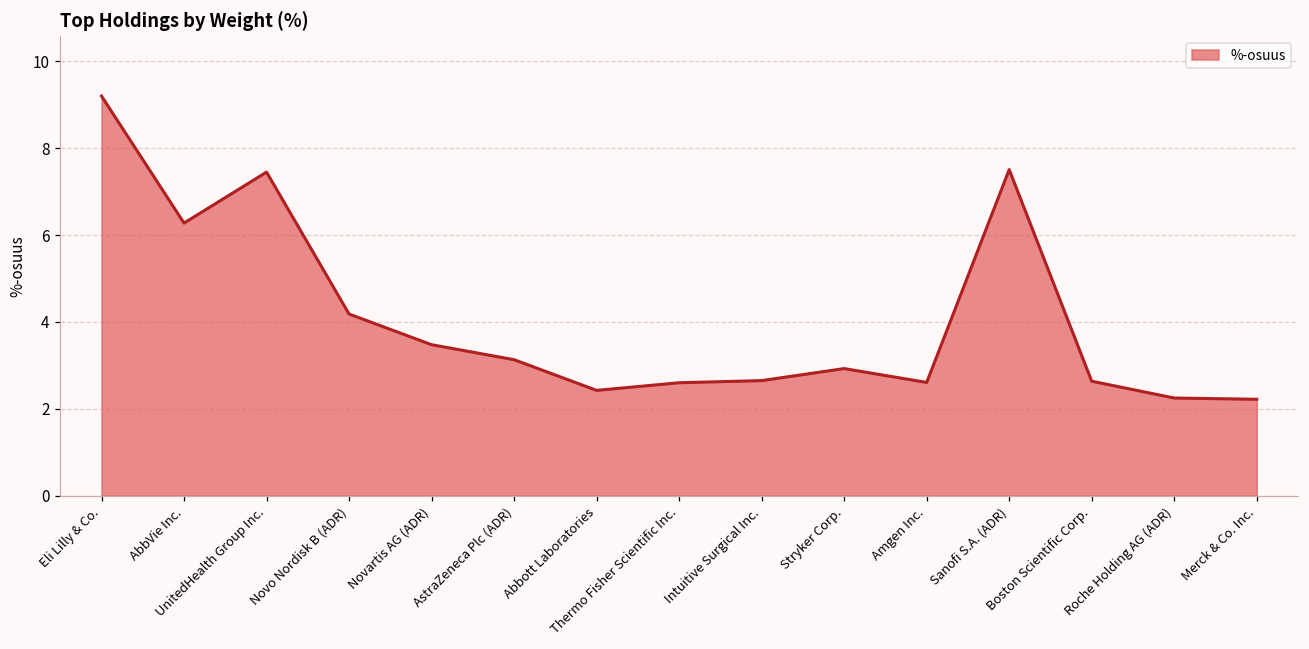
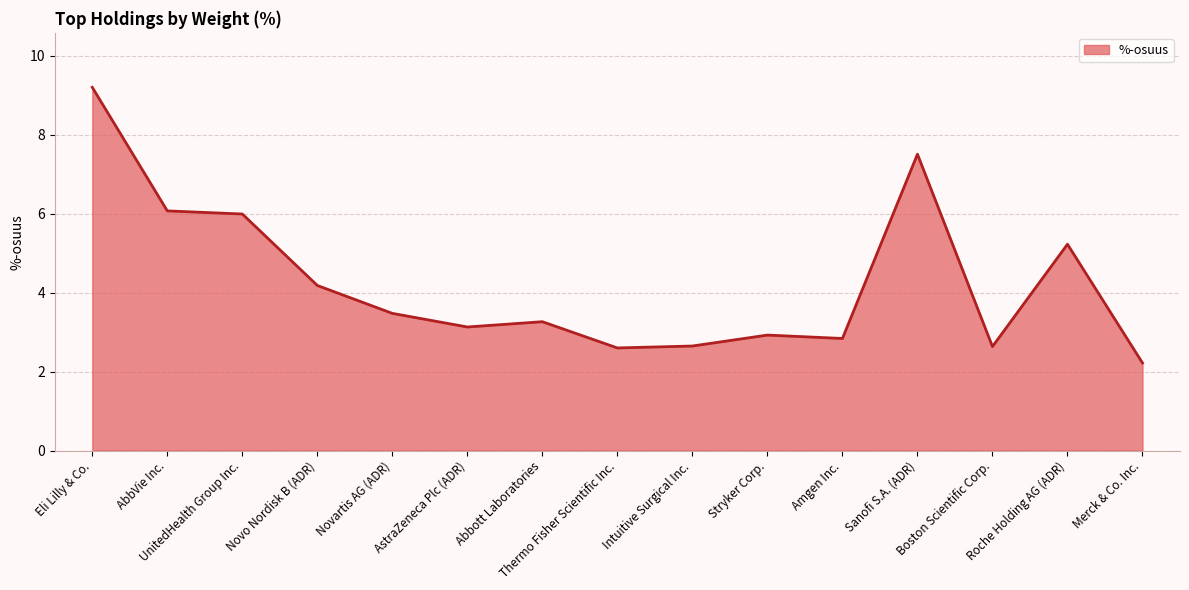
  {
    "Eli Lilly & Co.": 9.2,
-   "AbbVie Inc.": 6.3,
-   "UnitedHealth Group Inc.": 7.5,
+   "AbbVie Inc.": 6.1,
+   "UnitedHealth Group Inc.": 6.0,
    "Novo Nordisk B (ADR)": 4.2,
    "Novartis AG (ADR)": 3.5,
    "AstraZeneca Plc (ADR)": 3.1,
-   "Abbott Laboratories": 2.4,
+   "Abbott Laboratories": 3.3,
    "Thermo Fisher Scientific Inc.": 2.6,
    "Intuitive Surgical Inc.": 2.6,
    "Stryker Corp.": 2.9,
-   "Amgen Inc.": 2.6,
+   "Amgen Inc.": 2.8,
    "Sanofi S.A. (ADR)": 7.5,
    "Boston Scientific Corp.": 2.6,
-   "Roche Holding AG (ADR)": 2.2,
+   "Roche Holding AG (ADR)": 5.2,
    "Merck & Co. Inc.": 2.2
  }
